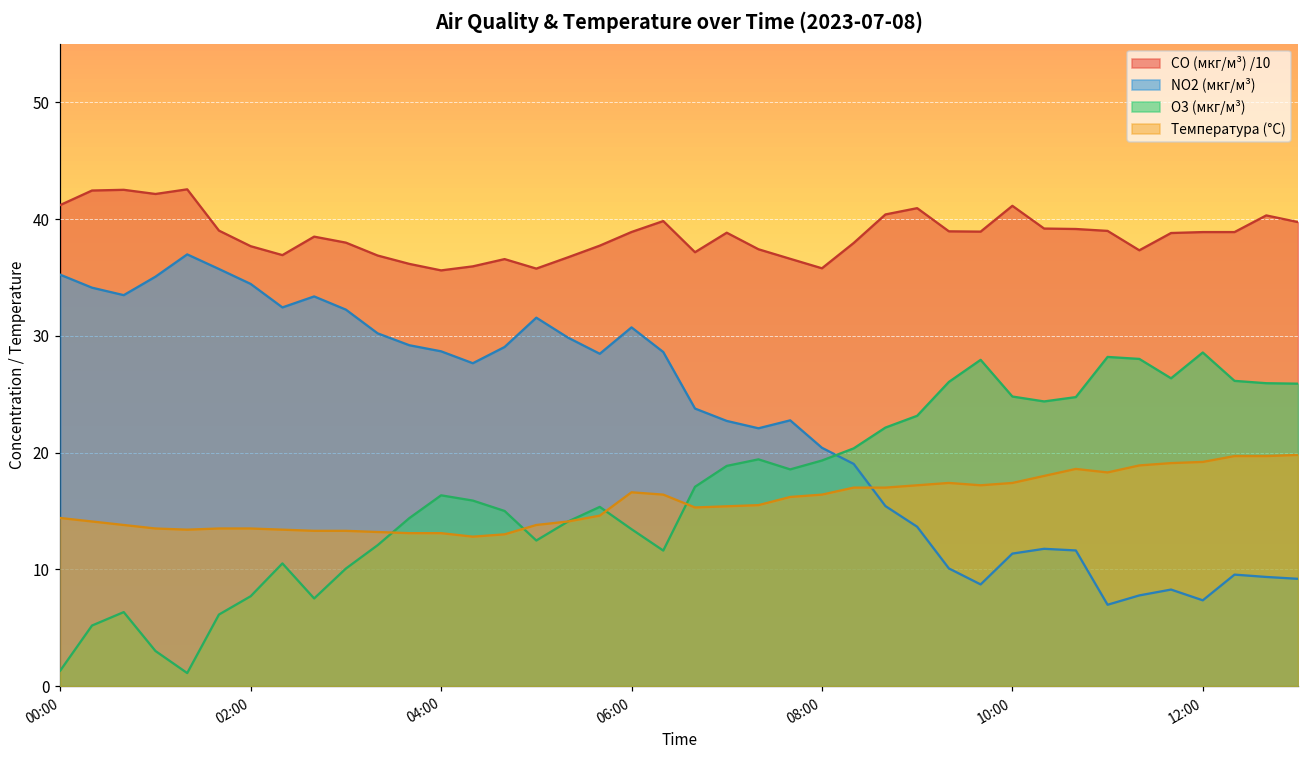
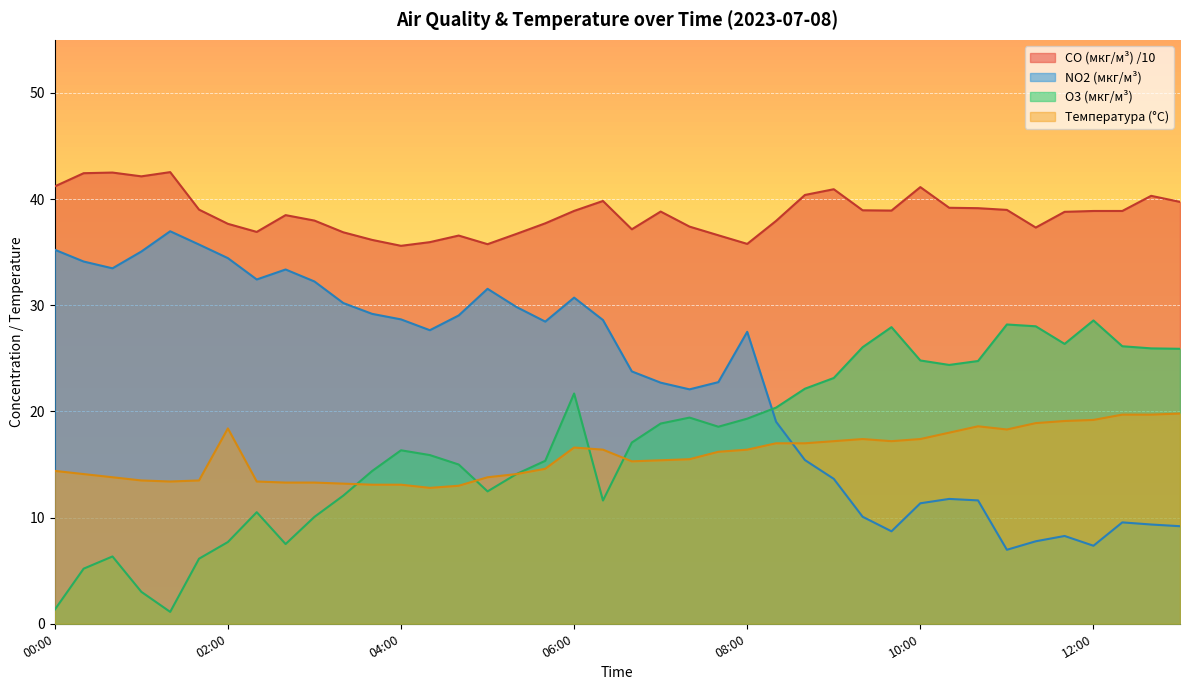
  {
    "CO (мкг/м³) /10": {
      "00:00": 41.2,
      "02:00": 37.7,
      "04:00": 35.6,
      "06:00": 38.9,
      "08:00": 35.8,
      "10:00": 41.1,
      "12:00": 38.9
    },
    "NO2 (мкг/м³)": {
      "00:00": 35.2,
      "02:00": 34.4,
      "04:00": 28.7,
      "06:00": 30.7,
-     "08:00": 20.4,
+     "08:00": 27.5,
      "10:00": 11.4,
      "12:00": 7.4
    },
    "O3 (мкг/м³)": {
      "00:00": 1.3,
      "02:00": 7.7,
      "04:00": 16.3,
-     "06:00": 13.4,
+     "06:00": 21.7,
      "08:00": 19.3,
      "10:00": 24.8,
      "12:00": 28.6
    },
    "Температура (°C)": {
      "00:00": 14.4,
-     "02:00": 13.5,
+     "02:00": 18.4,
      "04:00": 13.1,
      "06:00": 16.6,
      "08:00": 16.4,
      "10:00": 17.4,
      "12:00": 19.2
    }
  }
